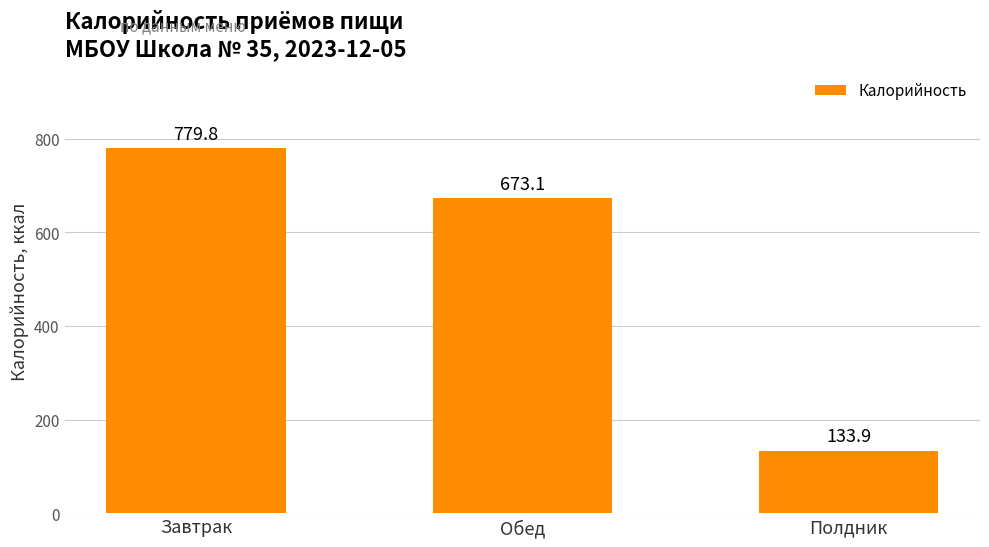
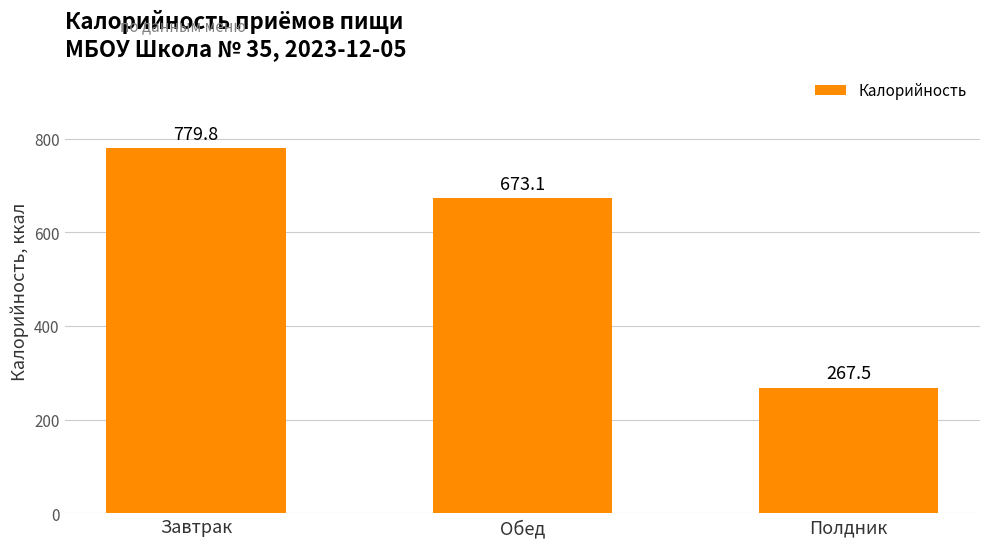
  {
    "Завтрак": 779.8,
    "Обед": 673.1,
-   "Полдник": 133.9
+   "Полдник": 267.5
  }
